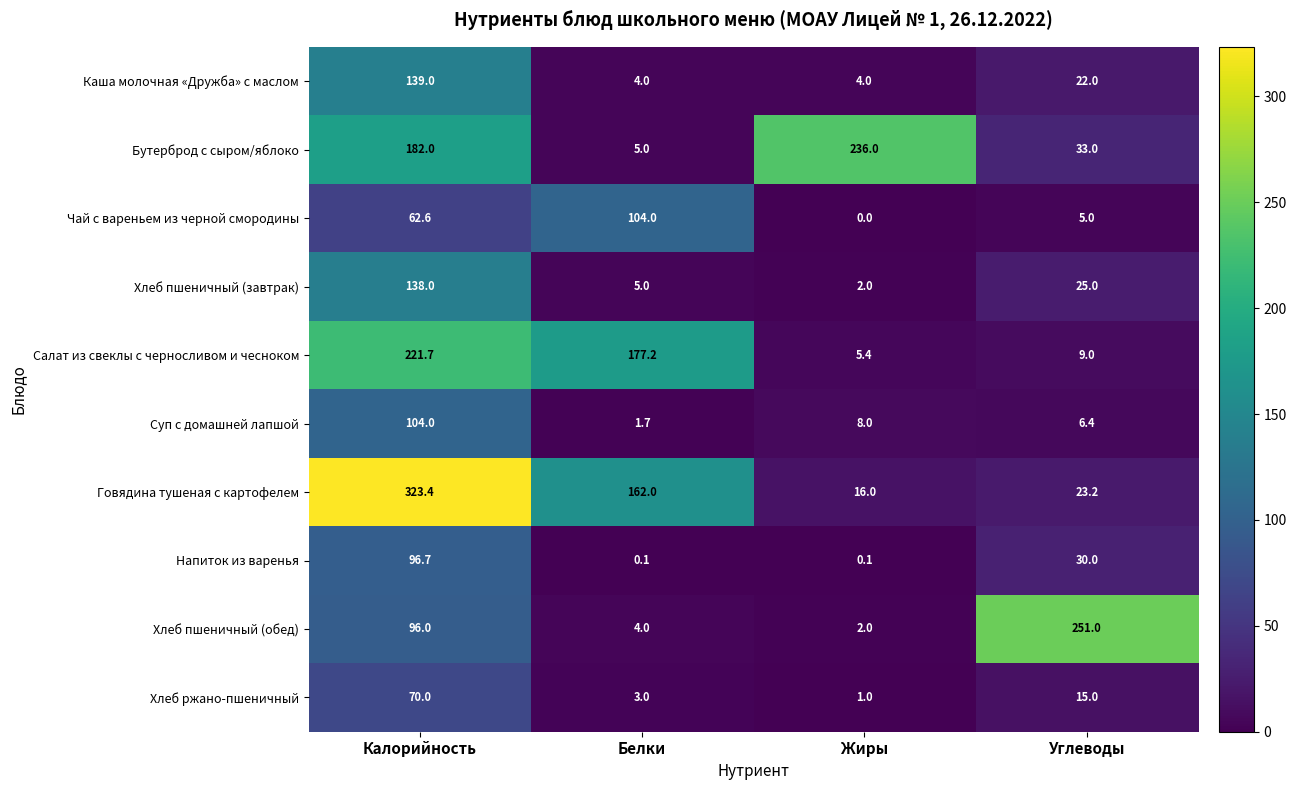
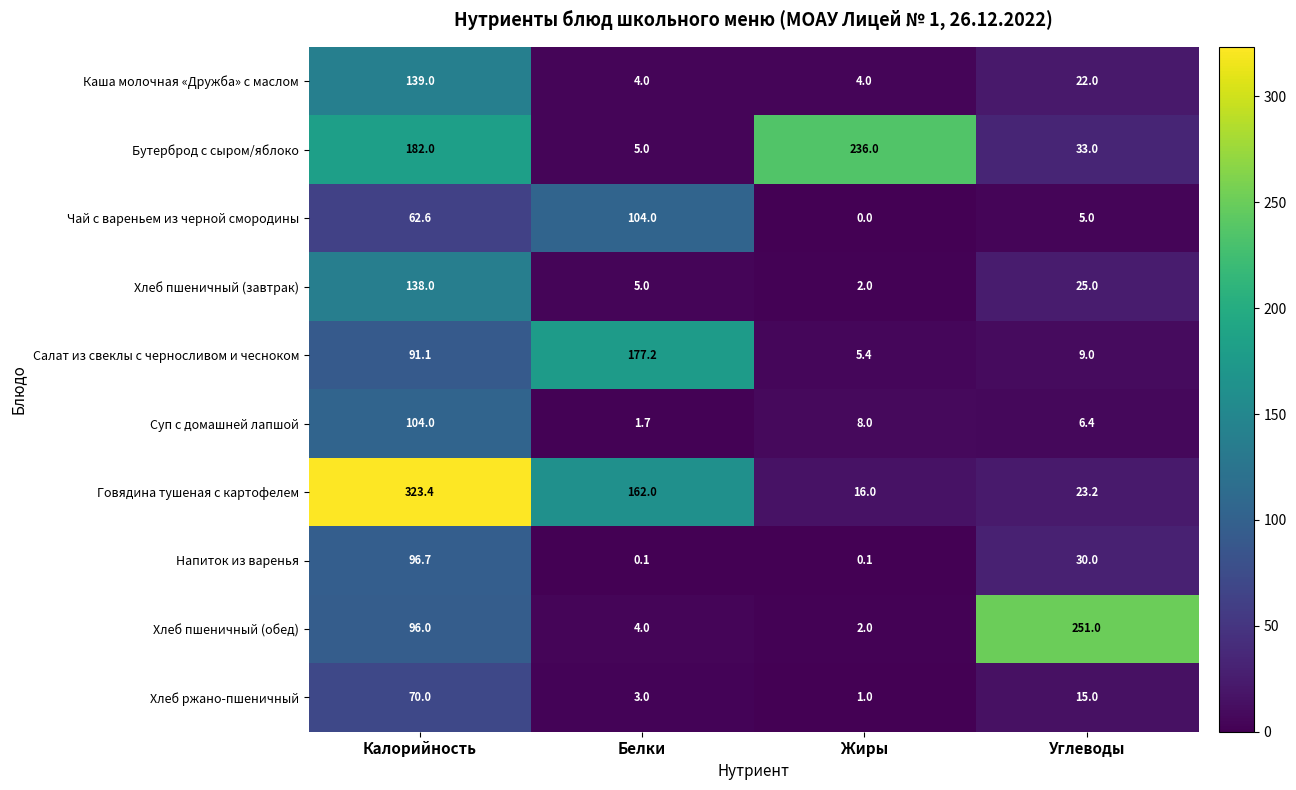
  {
    "Каша молочная «Дружба» с маслом": {
      "Калорийность": 139.0,
      "Белки": 4.0,
      "Жиры": 4.0,
      "Углеводы": 22.0
    },
    "Бутерброд с сыром/яблоко": {
      "Калорийность": 182.0,
      "Белки": 5.0,
      "Жиры": 236.0,
      "Углеводы": 33.0
    },
    "Чай с вареньем из черной смородины": {
      "Калорийность": 62.6,
      "Белки": 104.0,
      "Жиры": 0.0,
      "Углеводы": 5.0
    },
    "Хлеб пшеничный (завтрак)": {
      "Калорийность": 138.0,
      "Белки": 5.0,
      "Жиры": 2.0,
      "Углеводы": 25.0
    },
    "Салат из свеклы с черносливом и чесноком": {
-     "Калорийность": 221.7,
+     "Калорийность": 91.1,
      "Белки": 177.2,
      "Жиры": 5.4,
      "Углеводы": 9.0
    },
    "Суп с домашней лапшой": {
      "Калорийность": 104.0,
      "Белки": 1.7,
      "Жиры": 8.0,
      "Углеводы": 6.4
    },
    "Говядина тушеная с картофелем": {
      "Калорийность": 323.4,
      "Белки": 162.0,
      "Жиры": 16.0,
      "Углеводы": 23.2
    },
    "Напиток из варенья": {
      "Калорийность": 96.7,
      "Белки": 0.1,
      "Жиры": 0.1,
      "Углеводы": 30.0
    },
    "Хлеб пшеничный (обед)": {
      "Калорийность": 96.0,
      "Белки": 4.0,
      "Жиры": 2.0,
      "Углеводы": 251.0
    },
    "Хлеб ржано-пшеничный": {
      "Калорийность": 70.0,
      "Белки": 3.0,
      "Жиры": 1.0,
      "Углеводы": 15.0
    }
  }
